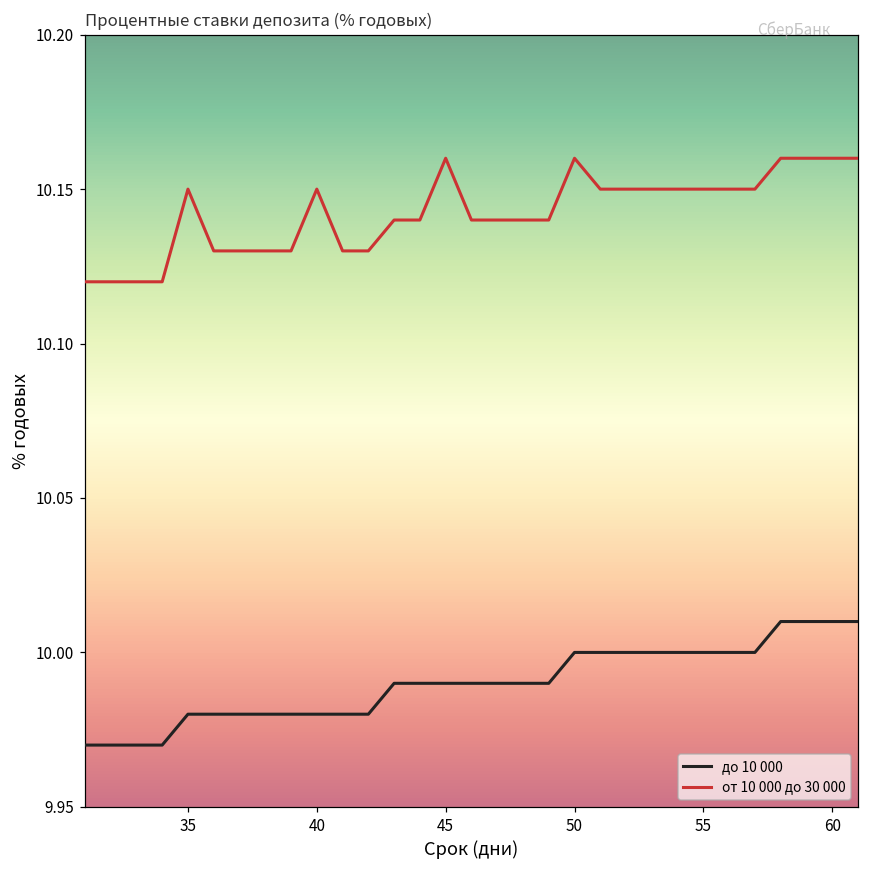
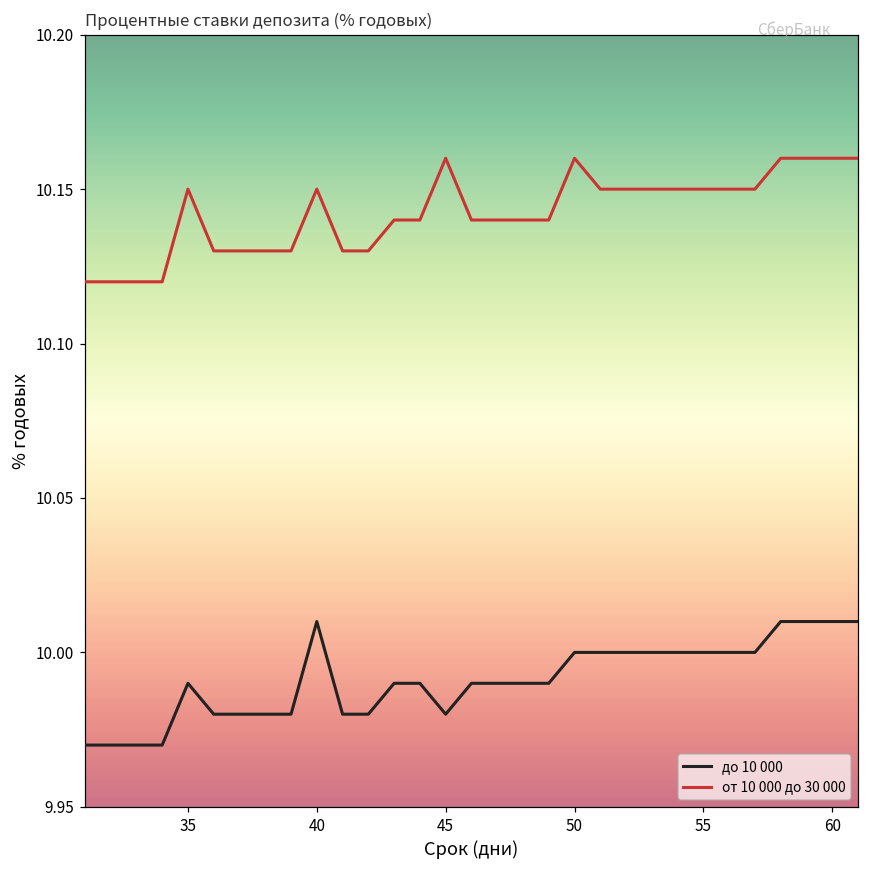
  {
    "до 10 000": {
-     "35": 9.98,
-     "40": 9.98,
-     "45": 9.99,
+     "35": 9.99,
+     "40": 10.01,
+     "45": 9.98,
      "50": 10.00,
      "55": 10.00,
      "60": 10.01
    },
    "от 10 000 до 30 000": {
      "35": 10.15,
      "40": 10.15,
      "45": 10.16,
      "50": 10.16,
      "55": 10.15,
      "60": 10.16
    }
  }
